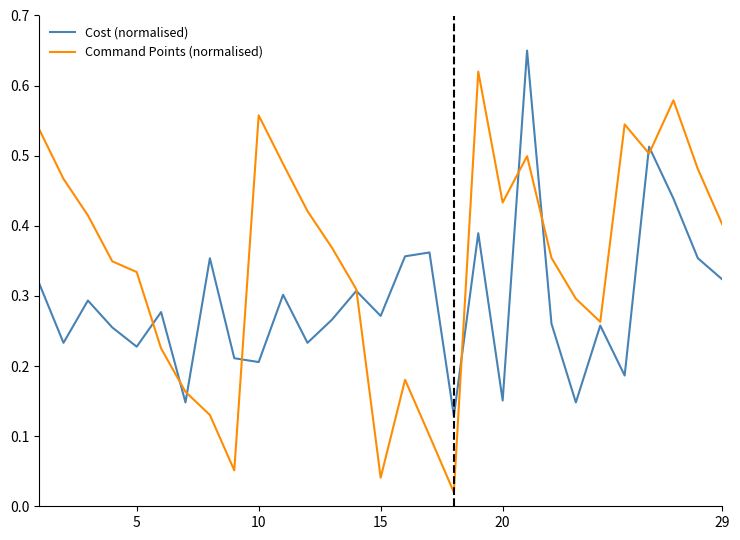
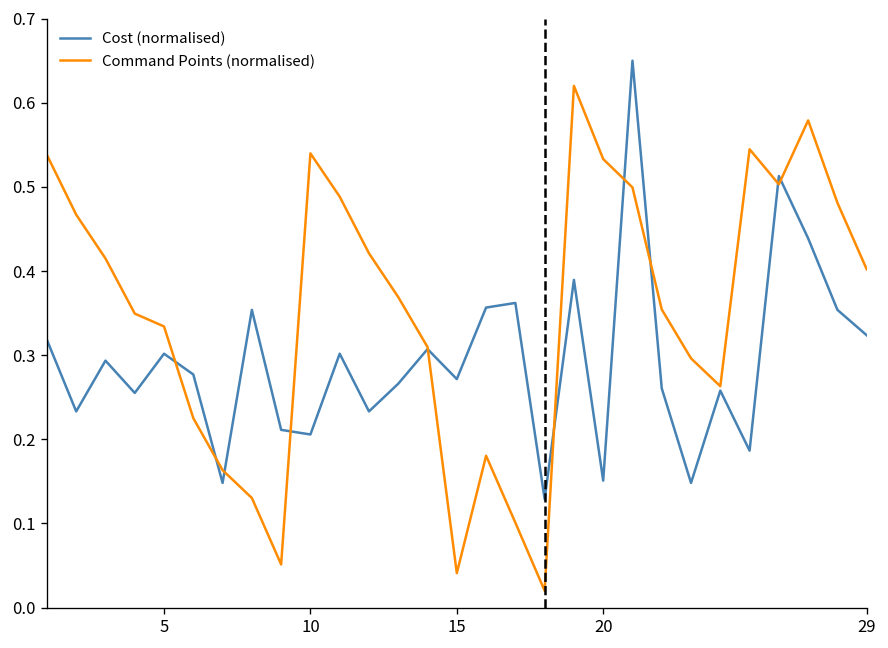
  {
    "Cost (normalised)": {
-     "5": 0.23,
+     "5": 0.30,
      "10": 0.21,
      "15": 0.27,
      "20": 0.15,
      "29": 0.32
    },
    "Command Points (normalised)": {
      "5": 0.33,
-     "10": 0.56,
+     "10": 0.54,
      "15": 0.04,
-     "20": 0.43,
+     "20": 0.53,
      "29": 0.40
    }
  }
